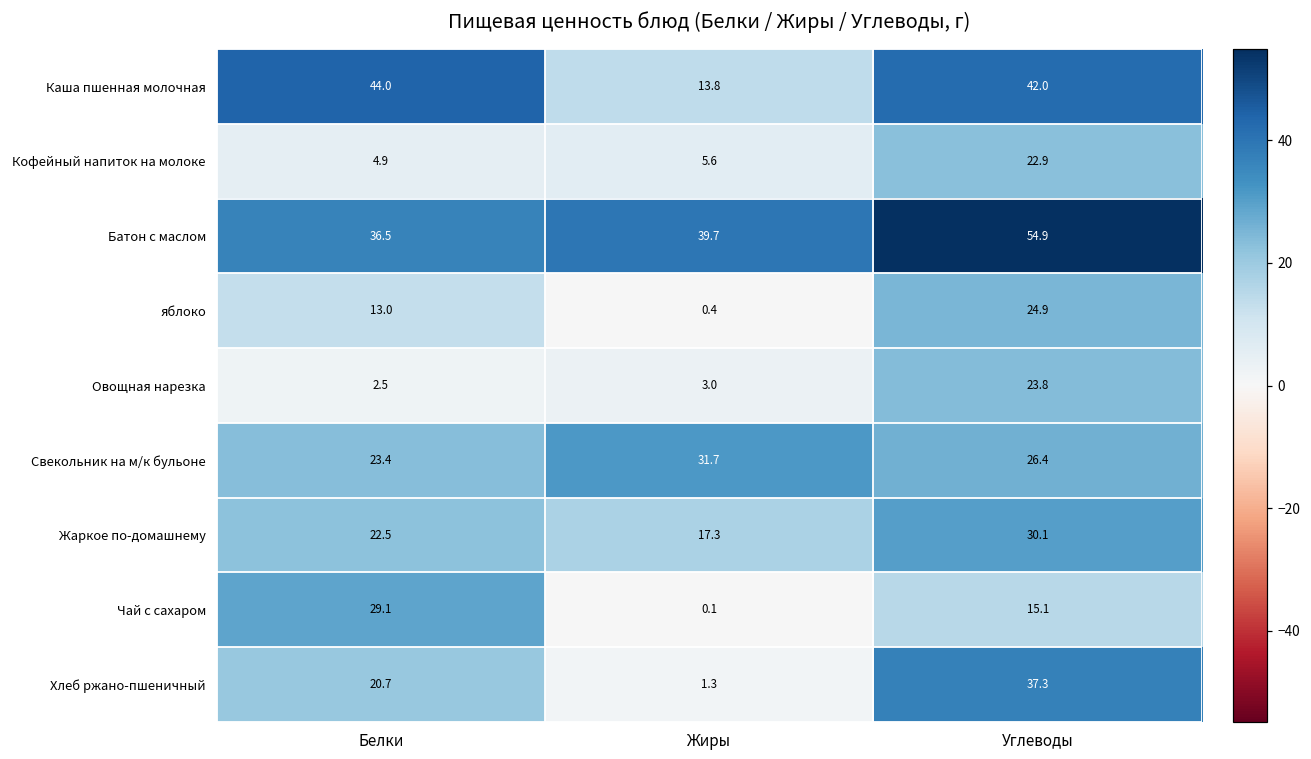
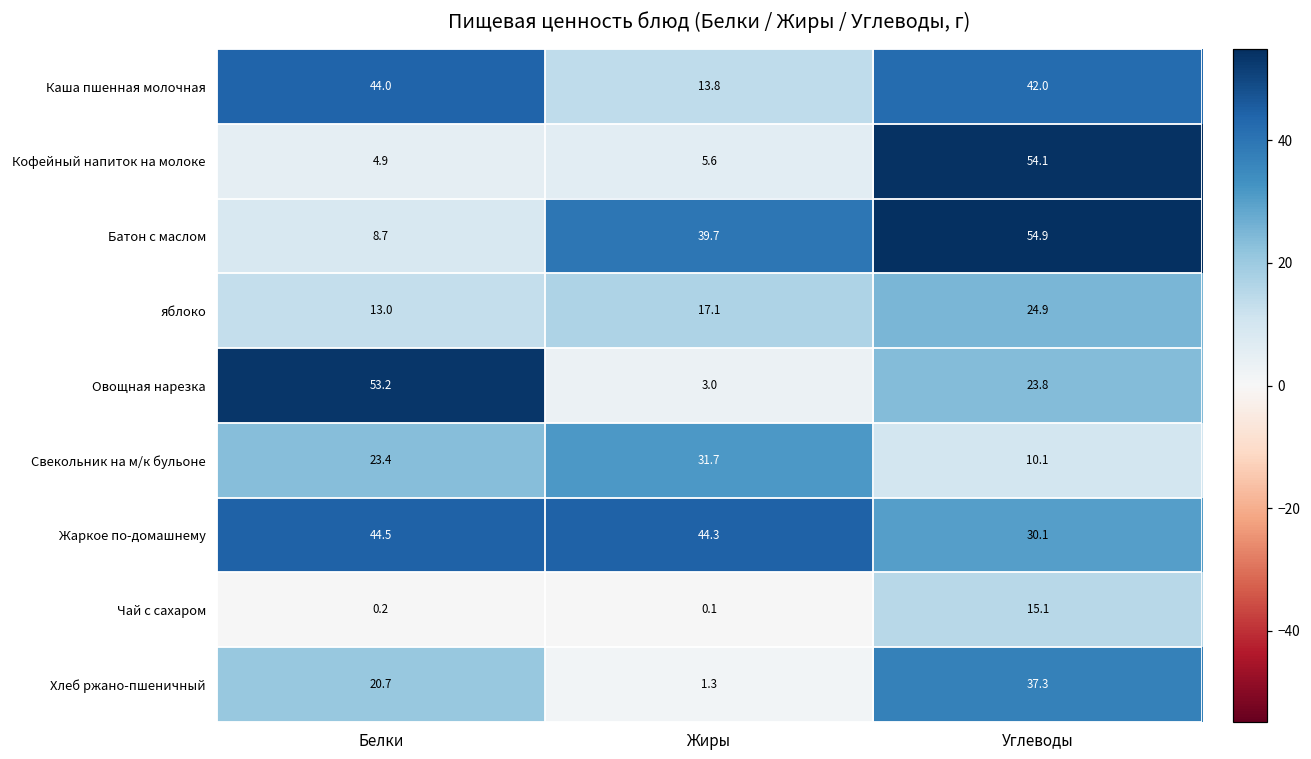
  {
    "Каша пшенная молочная": {
      "Белки": 44.0,
      "Жиры": 13.8,
      "Углеводы": 42.0
    },
    "Кофейный напиток на молоке": {
      "Белки": 4.9,
      "Жиры": 5.6,
-     "Углеводы": 22.9
+     "Углеводы": 54.1
    },
    "Батон с маслом": {
-     "Белки": 36.5,
+     "Белки": 8.7,
      "Жиры": 39.7,
      "Углеводы": 54.9
    },
    "яблоко": {
      "Белки": 13.0,
-     "Жиры": 0.4,
+     "Жиры": 17.1,
      "Углеводы": 24.9
    },
    "Овощная нарезка": {
-     "Белки": 2.5,
+     "Белки": 53.2,
      "Жиры": 3.0,
      "Углеводы": 23.8
    },
    "Свекольник на м/к бульоне": {
      "Белки": 23.4,
      "Жиры": 31.7,
-     "Углеводы": 26.4
+     "Углеводы": 10.1
    },
    "Жаркое по-домашнему": {
-     "Белки": 22.5,
-     "Жиры": 17.3,
+     "Белки": 44.5,
+     "Жиры": 44.3,
      "Углеводы": 30.1
    },
    "Чай с сахаром": {
-     "Белки": 29.1,
+     "Белки": 0.2,
      "Жиры": 0.1,
      "Углеводы": 15.1
    },
    "Хлеб ржано-пшеничный": {
      "Белки": 20.7,
      "Жиры": 1.3,
      "Углеводы": 37.3
    }
  }
